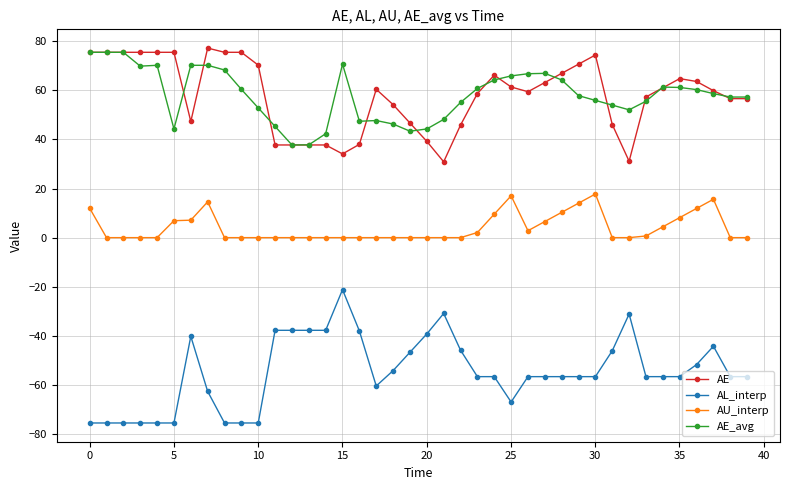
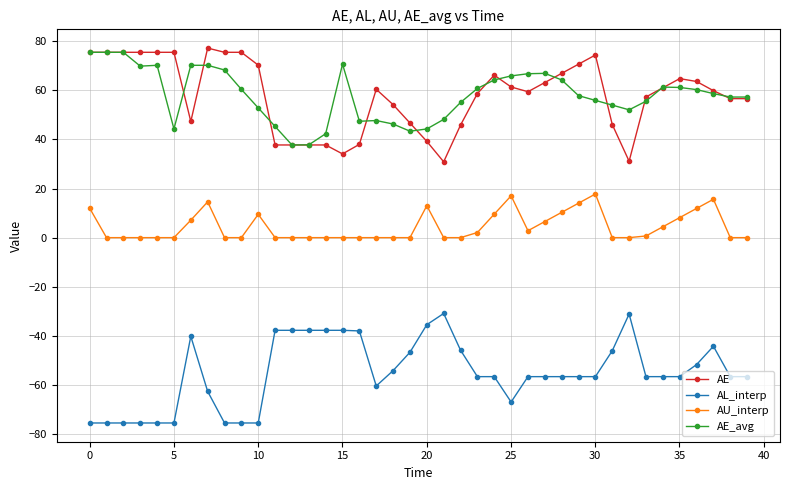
  {
    "AE": {
      "5": 75,
      "10": 70,
      "15": 34,
      "20": 39,
      "25": 61
    },
    "AL_interp": {
      "0": -75,
      "5": -75,
      "10": -75,
-     "15": -21,
-     "20": -39,
+     "15": -38,
+     "20": -35,
      "25": -67
    },
    "AU_interp": {
      "0": 12,
-     "5": 7,
-     "10": 0,
+     "5": 0,
+     "10": 10,
      "15": 0,
-     "20": 0,
+     "20": 13,
      "25": 17
    },
    "AE_avg": {
      "5": 44,
      "10": 53,
      "15": 71,
      "20": 44,
      "25": 66
    }
  }
